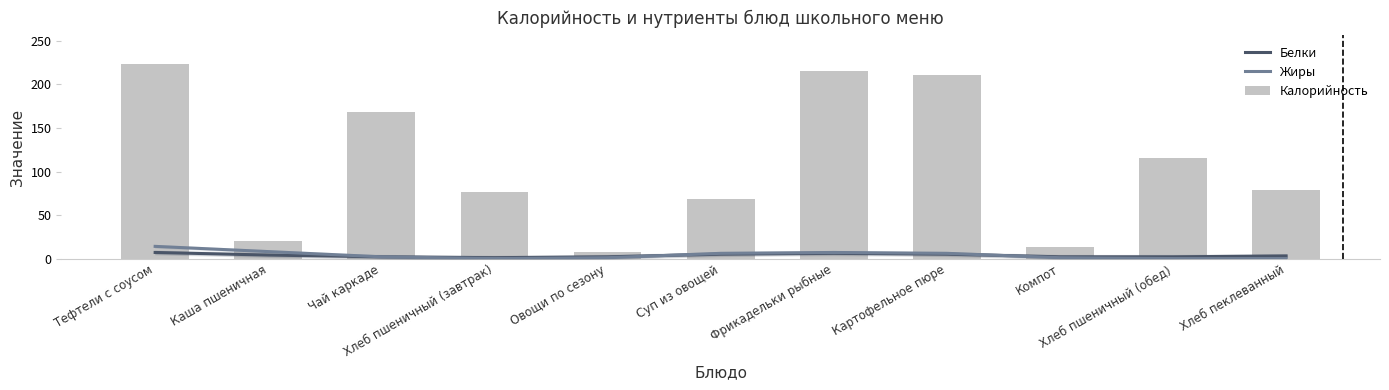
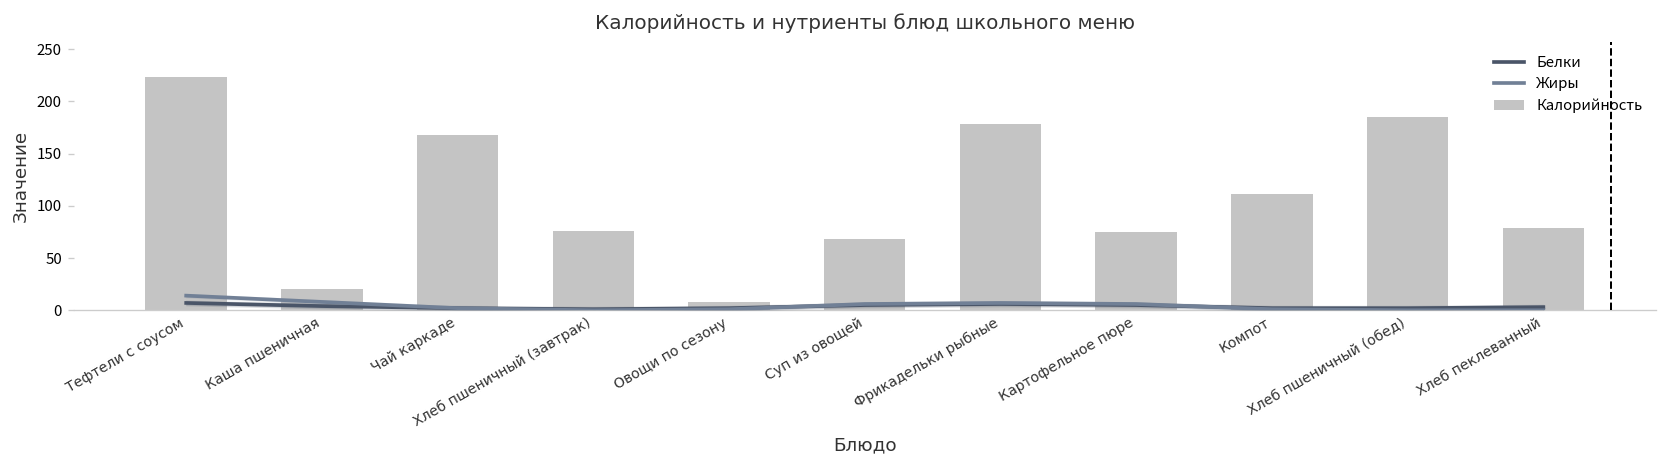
  {
    "Калорийность": {
      "Тефтели с соусом": 220,
      "Каша пшеничная": 20,
      "Чай каркаде": 170,
      "Хлеб пшеничный (завтрак)": 80,
      "Овощи по сезону": 10,
      "Суп из овощей": 70,
-     "Фрикадельки рыбные": 220,
-     "Картофельное пюре": 210,
-     "Компот": 10,
-     "Хлеб пшеничный (обед)": 120,
+     "Фрикадельки рыбные": 180,
+     "Картофельное пюре": 80,
+     "Компот": 110,
+     "Хлеб пшеничный (обед)": 190,
      "Хлеб пеклеванный": 80
    }
  }
